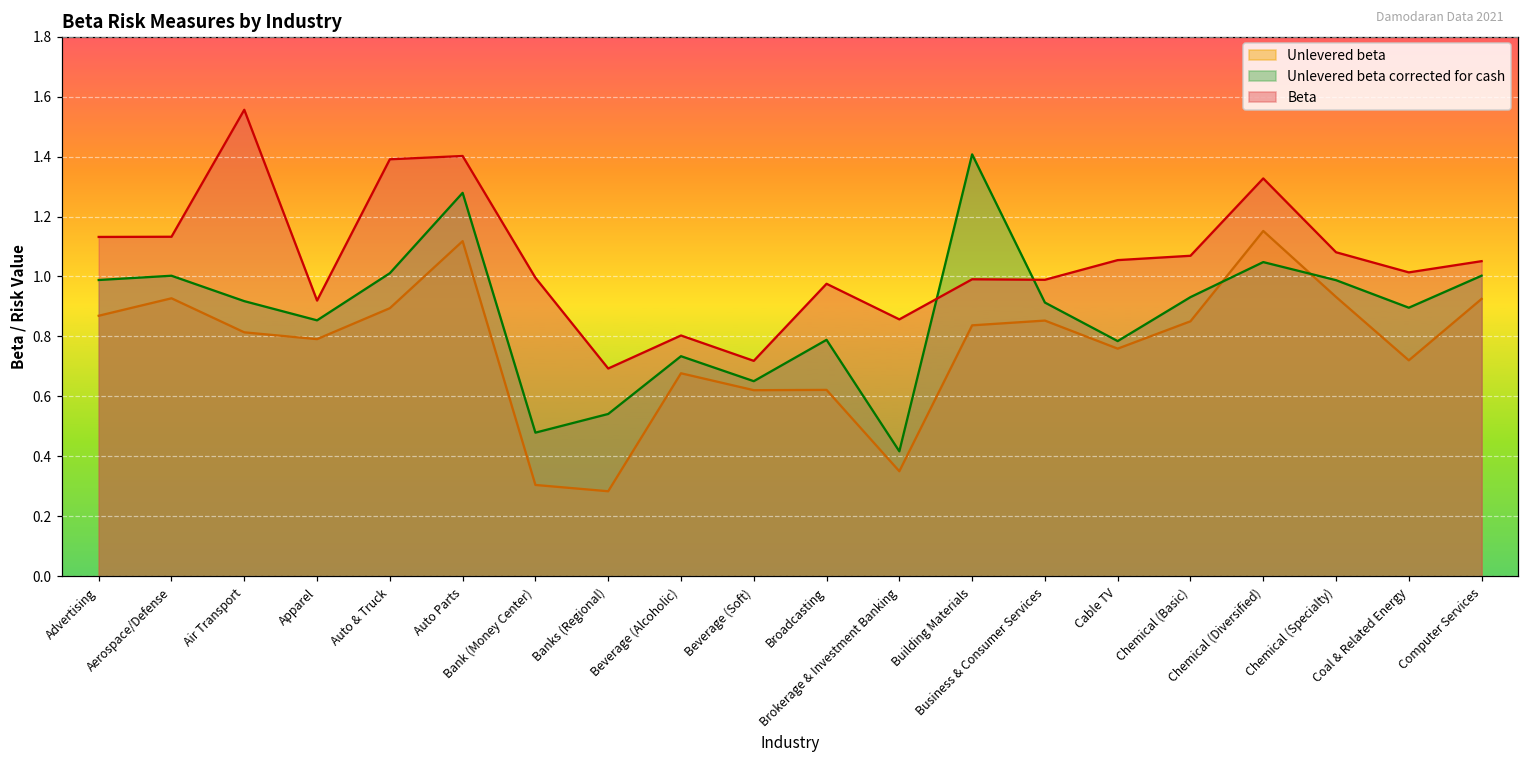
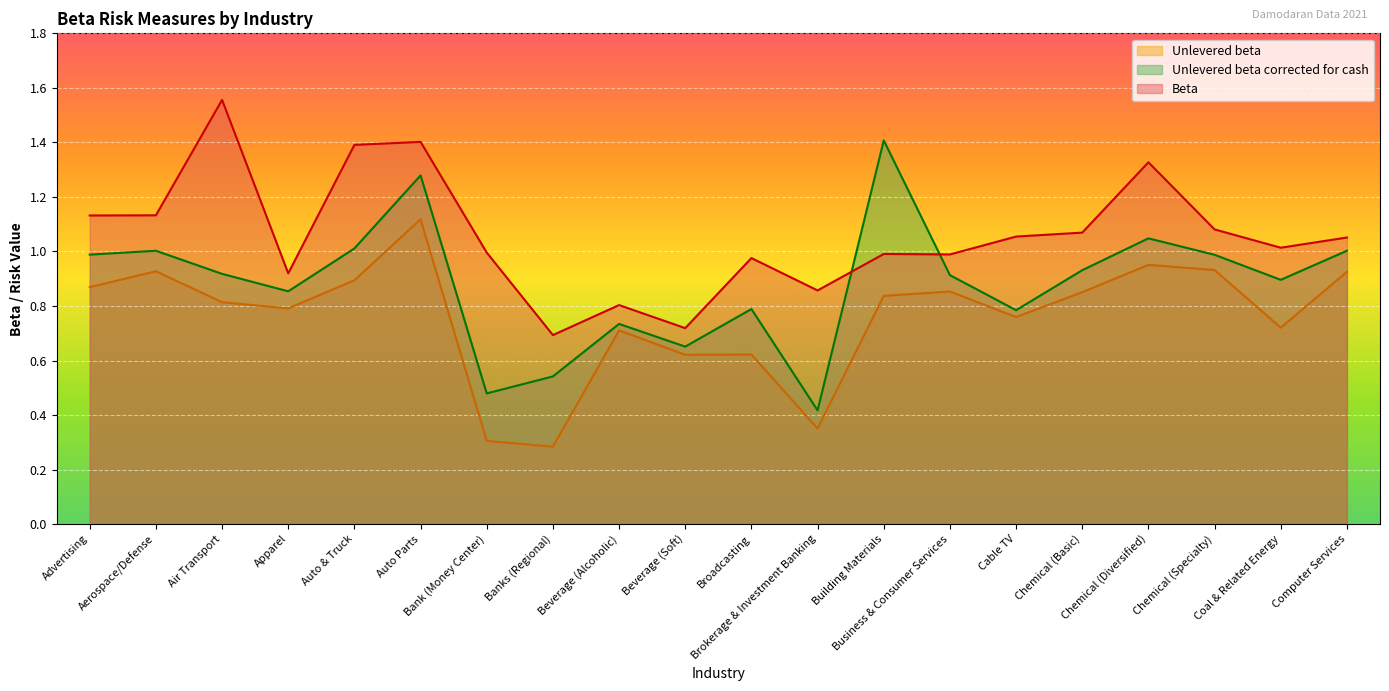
  {
    "Unlevered beta": {
      "Advertising": 0.87,
      "Aerospace/Defense": 0.93,
      "Air Transport": 0.81,
      "Apparel": 0.79,
      "Auto & Truck": 0.89,
      "Auto Parts": 1.12,
      "Bank (Money Center)": 0.30,
      "Banks (Regional)": 0.28,
-     "Beverage (Alcoholic)": 0.68,
+     "Beverage (Alcoholic)": 0.71,
      "Beverage (Soft)": 0.62,
      "Broadcasting": 0.62,
      "Brokerage & Investment Banking": 0.35,
      "Building Materials": 0.84,
      "Business & Consumer Services": 0.85,
      "Cable TV": 0.76,
      "Chemical (Basic)": 0.85,
-     "Chemical (Diversified)": 1.15,
+     "Chemical (Diversified)": 0.95,
      "Chemical (Specialty)": 0.93,
      "Coal & Related Energy": 0.72,
      "Computer Services": 0.93
    },
    "Unlevered beta corrected for cash": {
      "Advertising": 0.99,
      "Aerospace/Defense": 1.00,
      "Air Transport": 0.92,
      "Apparel": 0.85,
      "Auto & Truck": 1.01,
      "Auto Parts": 1.28,
      "Bank (Money Center)": 0.48,
      "Banks (Regional)": 0.54,
      "Beverage (Alcoholic)": 0.73,
      "Beverage (Soft)": 0.65,
      "Broadcasting": 0.79,
      "Brokerage & Investment Banking": 0.42,
      "Building Materials": 1.41,
      "Business & Consumer Services": 0.91,
      "Cable TV": 0.78,
      "Chemical (Basic)": 0.93,
      "Chemical (Diversified)": 1.05,
      "Chemical (Specialty)": 0.99,
      "Coal & Related Energy": 0.90,
      "Computer Services": 1.00
    },
    "Beta": {
      "Advertising": 1.13,
      "Aerospace/Defense": 1.13,
      "Air Transport": 1.56,
      "Apparel": 0.92,
      "Auto & Truck": 1.39,
      "Auto Parts": 1.40,
      "Bank (Money Center)": 1.00,
      "Banks (Regional)": 0.69,
      "Beverage (Alcoholic)": 0.80,
      "Beverage (Soft)": 0.72,
      "Broadcasting": 0.98,
      "Brokerage & Investment Banking": 0.86,
      "Building Materials": 0.99,
      "Business & Consumer Services": 0.99,
      "Cable TV": 1.05,
      "Chemical (Basic)": 1.07,
      "Chemical (Diversified)": 1.33,
      "Chemical (Specialty)": 1.08,
      "Coal & Related Energy": 1.01,
      "Computer Services": 1.05
    }
  }
